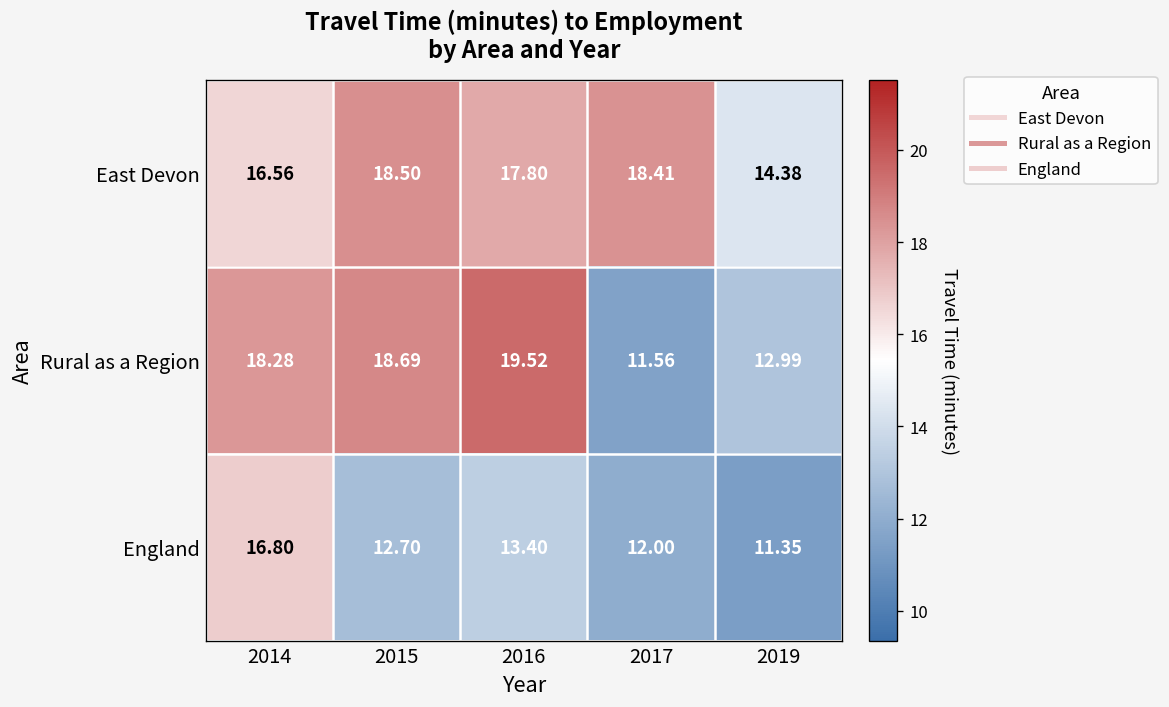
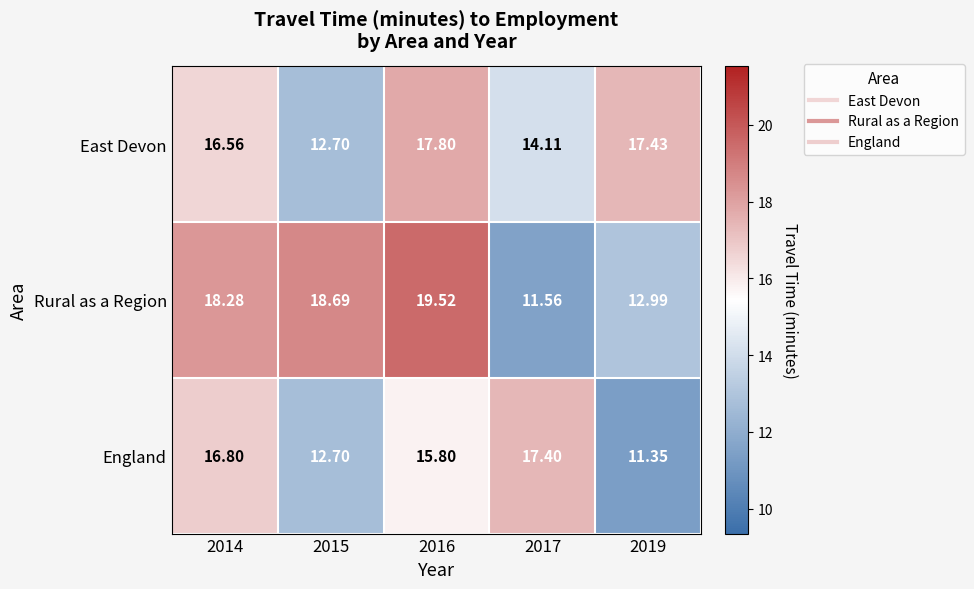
  {
    "East Devon": {
      "2014": 16.56,
-     "2015": 18.50,
+     "2015": 12.70,
      "2016": 17.80,
-     "2017": 18.41,
-     "2019": 14.38
+     "2017": 14.11,
+     "2019": 17.43
    },
    "Rural as a Region": {
      "2014": 18.28,
      "2015": 18.69,
      "2016": 19.52,
      "2017": 11.56,
      "2019": 12.99
    },
    "England": {
      "2014": 16.80,
      "2015": 12.70,
-     "2016": 13.40,
-     "2017": 12.00,
+     "2016": 15.80,
+     "2017": 17.40,
      "2019": 11.35
    }
  }
